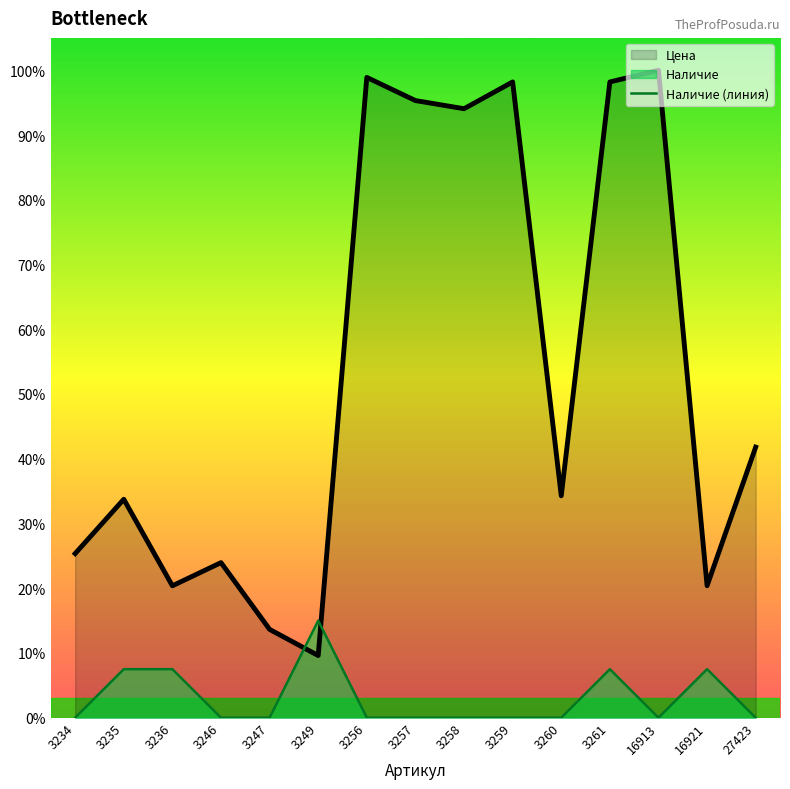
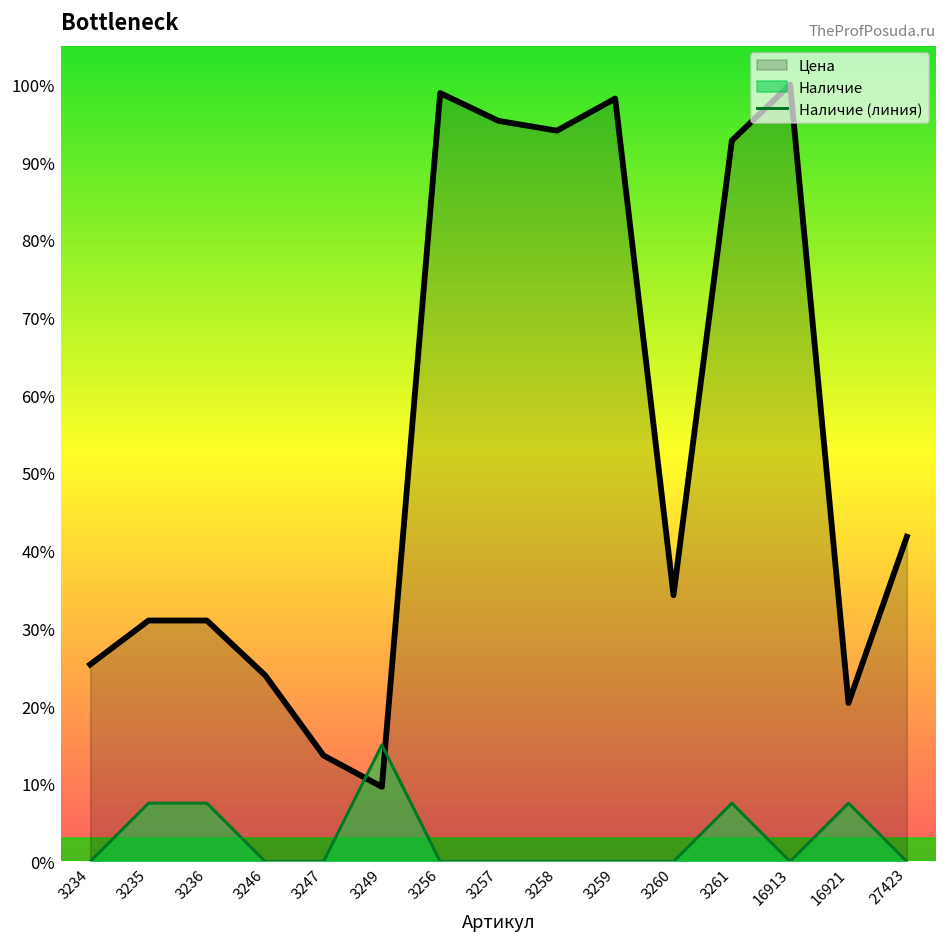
  {
    "Цена": {
      "3234": "25%",
-     "3235": "34%",
-     "3236": "20%",
+     "3235": "31%",
+     "3236": "31%",
      "3246": "24%",
      "3247": "14%",
      "3249": "10%",
      "3256": "99%",
      "3257": "95%",
      "3258": "94%",
      "3259": "98%",
      "3260": "34%",
-     "3261": "98%",
+     "3261": "93%",
      "16921": "20%",
      "27423": "42%"
    },
    "Наличие": {
      "3235": "8%",
      "3236": "8%",
      "3249": "15%",
      "3261": "8%",
      "16921": "8%"
    }
  }
